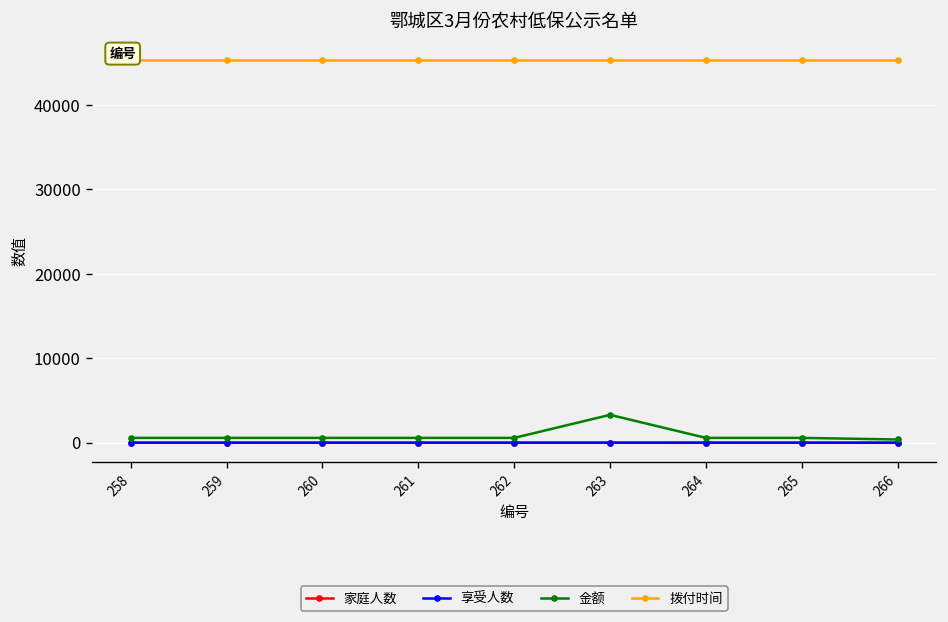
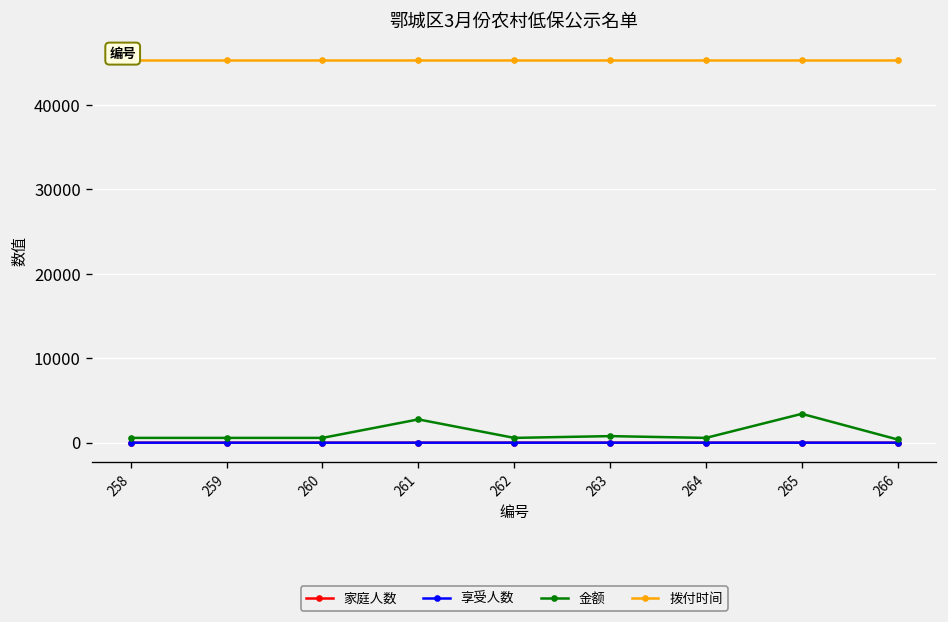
  {
    "享受人数": {
      "258": 0,
      "259": 0,
      "260": 0,
      "261": 0,
      "262": 0,
      "263": 0,
      "264": 0,
      "265": 0,
      "266": 0
    },
    "金额": {
      "258": 1000,
      "259": 1000,
      "260": 1000,
-     "261": 1000,
+     "261": 3000,
      "262": 1000,
-     "263": 3000,
+     "263": 1000,
      "264": 1000,
-     "265": 1000,
+     "265": 3000,
      "266": 0
    },
    "拨付时间": {
      "259": 45000,
      "260": 45000,
      "261": 45000,
      "262": 45000,
      "263": 45000,
      "264": 45000,
      "265": 45000,
      "266": 45000
    }
  }
